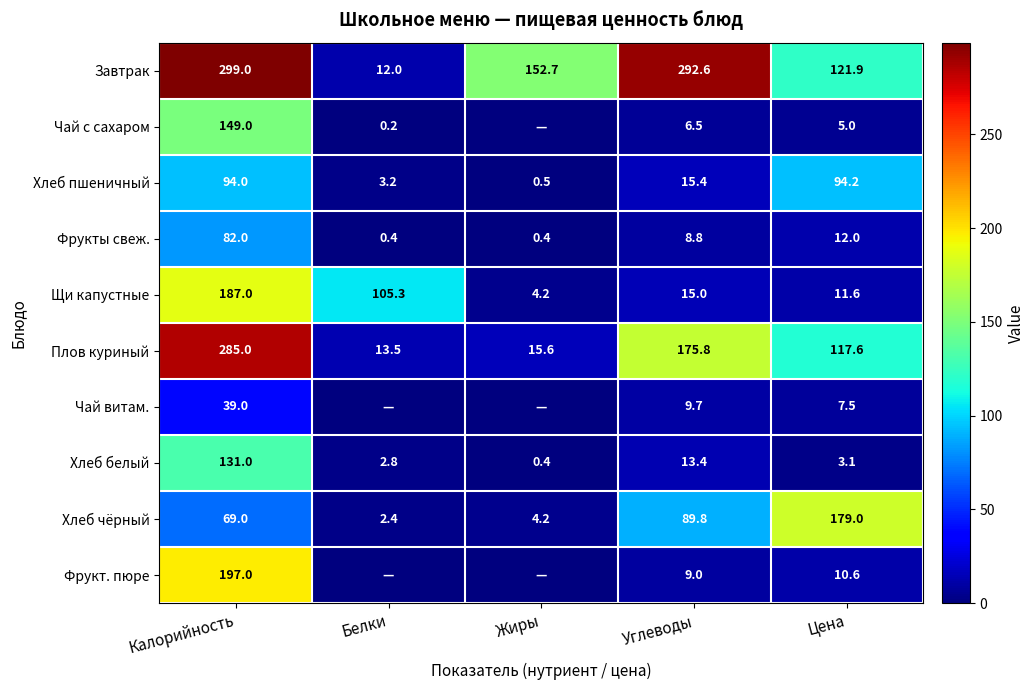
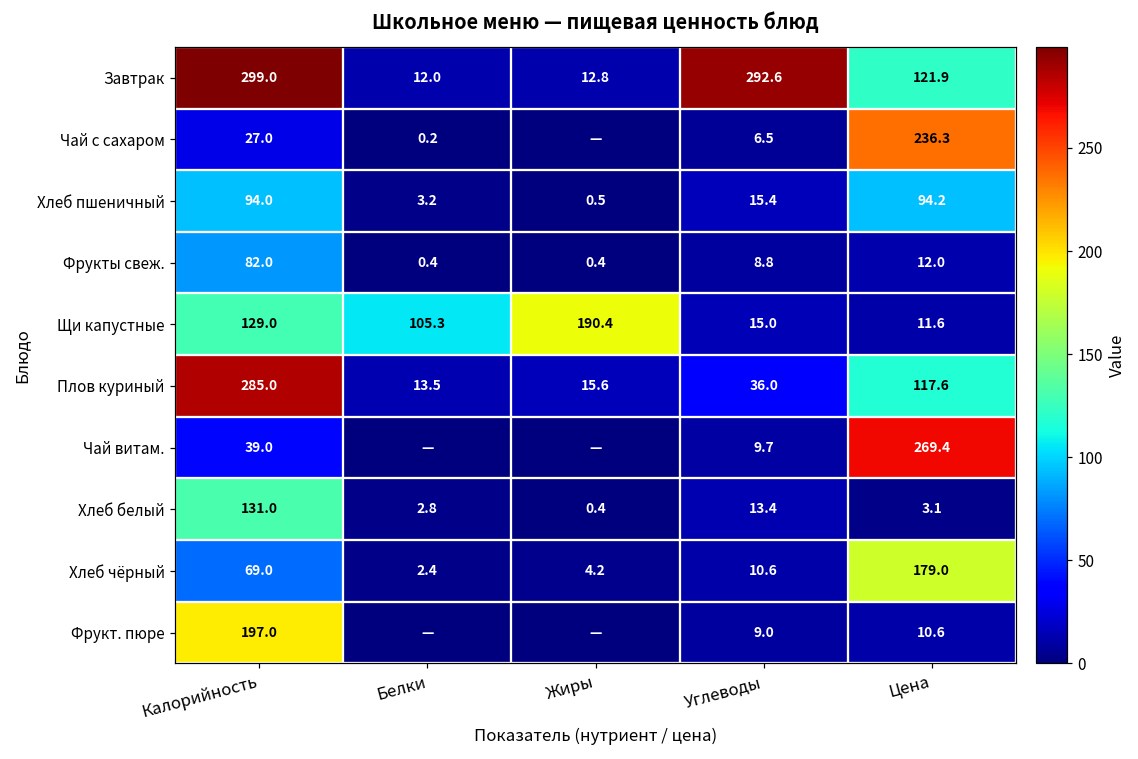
  {
    "Завтрак": {
      "Калорийность": 299.0,
      "Белки": 12.0,
-     "Жиры": 152.7,
+     "Жиры": 12.8,
      "Углеводы": 292.6,
      "Цена": 121.9
    },
    "Чай с сахаром": {
-     "Калорийность": 149.0,
+     "Калорийность": 27.0,
      "Белки": 0.2,
      "Углеводы": 6.5,
-     "Цена": 5.0
+     "Цена": 236.3
    },
    "Хлеб пшеничный": {
      "Калорийность": 94.0,
      "Белки": 3.2,
      "Жиры": 0.5,
      "Углеводы": 15.4,
      "Цена": 94.2
    },
    "Фрукты свеж.": {
      "Калорийность": 82.0,
      "Белки": 0.4,
      "Жиры": 0.4,
      "Углеводы": 8.8,
      "Цена": 12.0
    },
    "Щи капустные": {
-     "Калорийность": 187.0,
+     "Калорийность": 129.0,
      "Белки": 105.3,
-     "Жиры": 4.2,
+     "Жиры": 190.4,
      "Углеводы": 15.0,
      "Цена": 11.6
    },
    "Плов куриный": {
      "Калорийность": 285.0,
      "Белки": 13.5,
      "Жиры": 15.6,
-     "Углеводы": 175.8,
+     "Углеводы": 36.0,
      "Цена": 117.6
    },
    "Чай витам.": {
      "Калорийность": 39.0,
      "Углеводы": 9.7,
-     "Цена": 7.5
+     "Цена": 269.4
    },
    "Хлеб белый": {
      "Калорийность": 131.0,
      "Белки": 2.8,
      "Жиры": 0.4,
      "Углеводы": 13.4,
      "Цена": 3.1
    },
    "Хлеб чёрный": {
      "Калорийность": 69.0,
      "Белки": 2.4,
      "Жиры": 4.2,
-     "Углеводы": 89.8,
+     "Углеводы": 10.6,
      "Цена": 179.0
    },
    "Фрукт. пюре": {
      "Калорийность": 197.0,
      "Углеводы": 9.0,
      "Цена": 10.6
    }
  }
